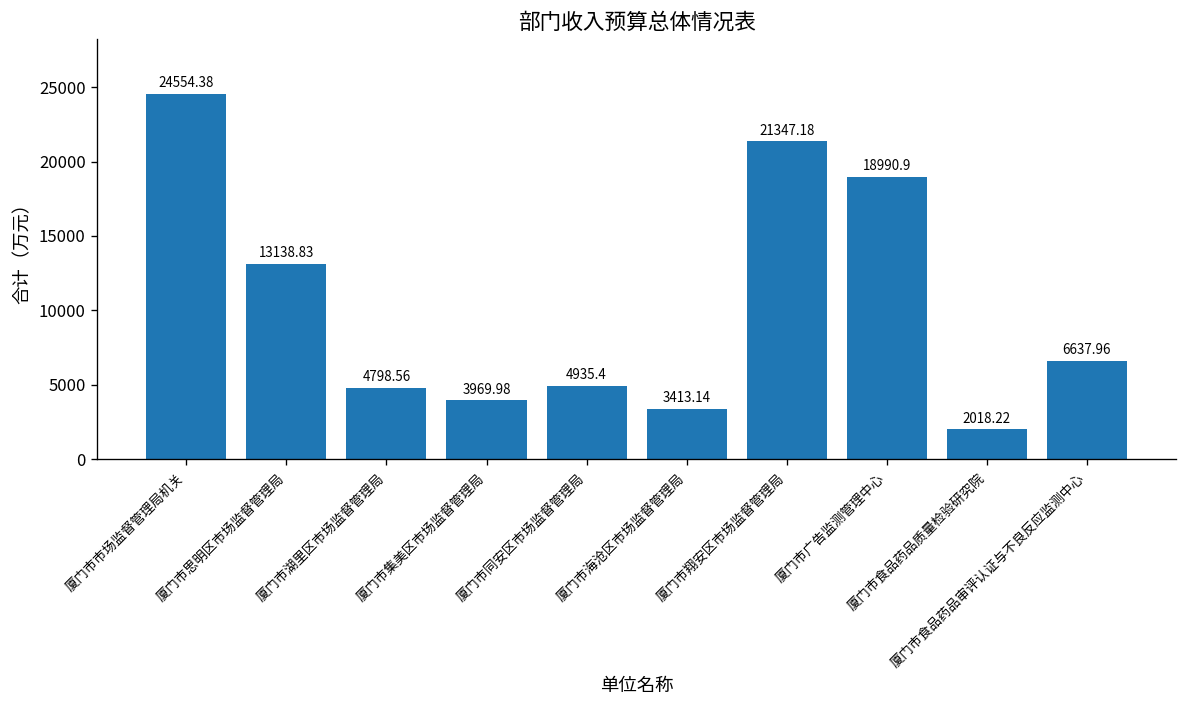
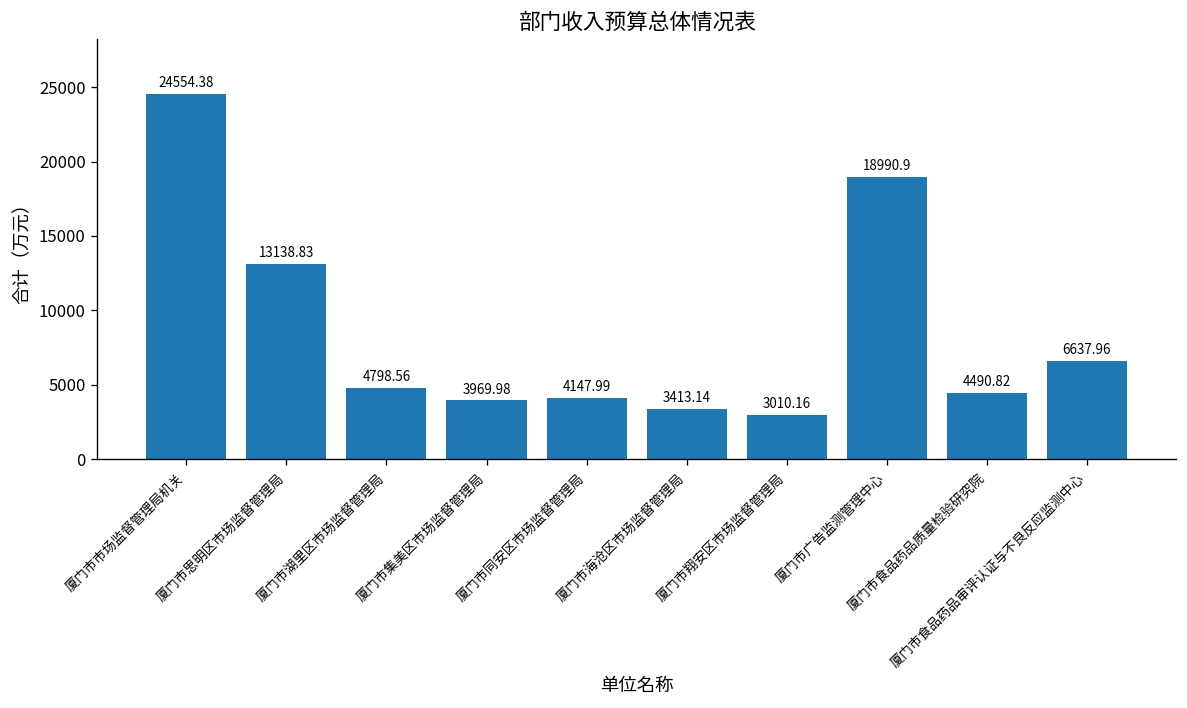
  {
    "厦门市市场监督管理局机关": 24554.38,
    "厦门市思明区市场监督管理局": 13138.83,
    "厦门市湖里区市场监督管理局": 4798.56,
    "厦门市集美区市场监督管理局": 3969.98,
-   "厦门市同安区市场监督管理局": 4935.4,
+   "厦门市同安区市场监督管理局": 4147.99,
    "厦门市海沧区市场监督管理局": 3413.14,
-   "厦门市翔安区市场监督管理局": 21347.18,
+   "厦门市翔安区市场监督管理局": 3010.16,
    "厦门市广告监测管理中心": 18990.9,
-   "厦门市食品药品质量检验研究院": 2018.22,
+   "厦门市食品药品质量检验研究院": 4490.82,
    "厦门市食品药品审评认证与不良反应监测中心": 6637.96
  }
